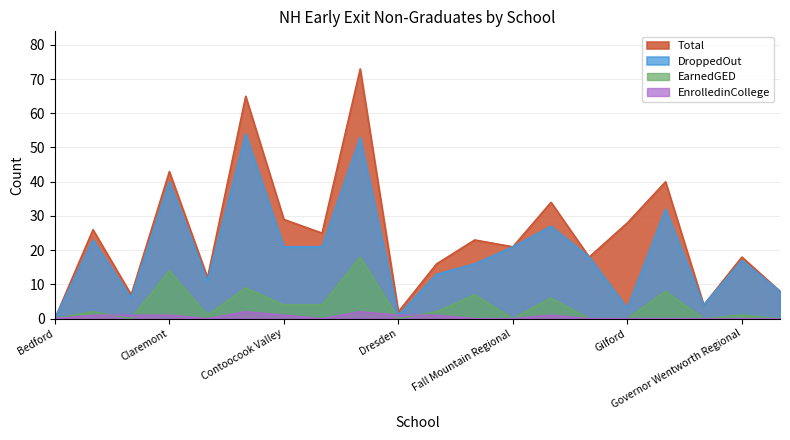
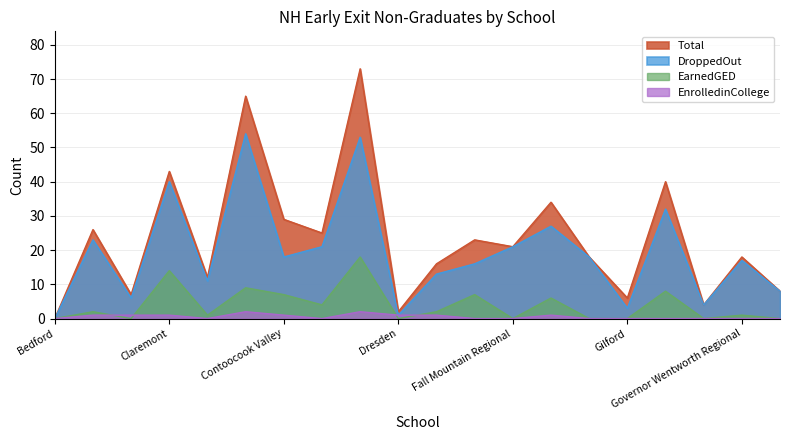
  {
    "Total": {
      "Claremont": 43,
      "Contoocook Valley": 29,
      "Dresden": 2,
-     "Gilford": 28,
+     "Gilford": 6,
      "Governor Wentworth Regional": 18
    },
    "DroppedOut": {
      "Claremont": 40,
-     "Contoocook Valley": 21,
+     "Contoocook Valley": 18,
      "Gilford": 3,
      "Governor Wentworth Regional": 17
    },
    "EarnedGED": {
      "Claremont": 14,
-     "Contoocook Valley": 4,
+     "Contoocook Valley": 7,
      "Dresden": 0,
      "Governor Wentworth Regional": 1
    },
    "EnrolledinCollege": {
      "Claremont": 1,
      "Contoocook Valley": 1,
      "Governor Wentworth Regional": 0
    }
  }
